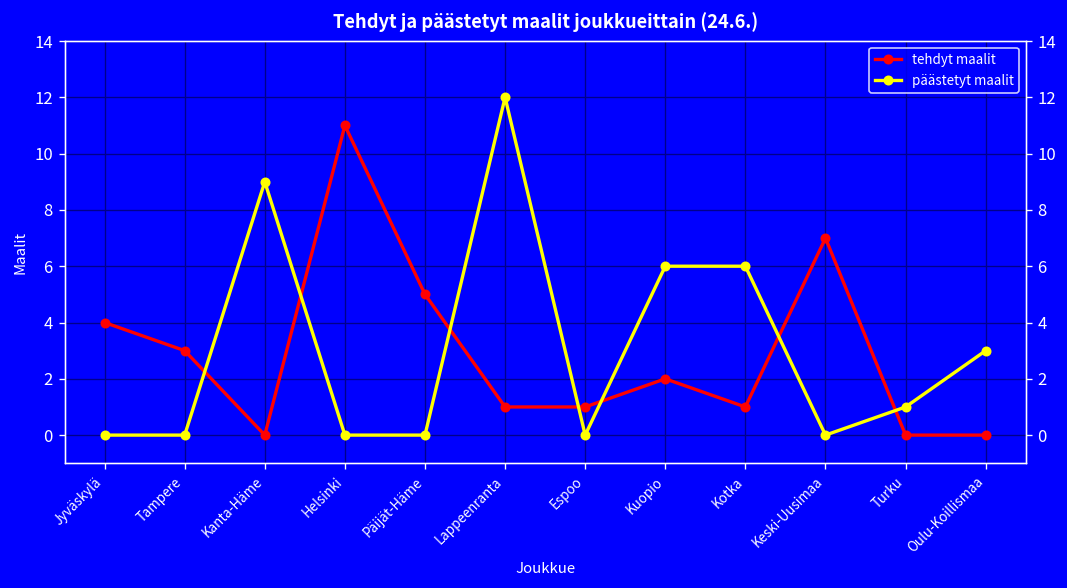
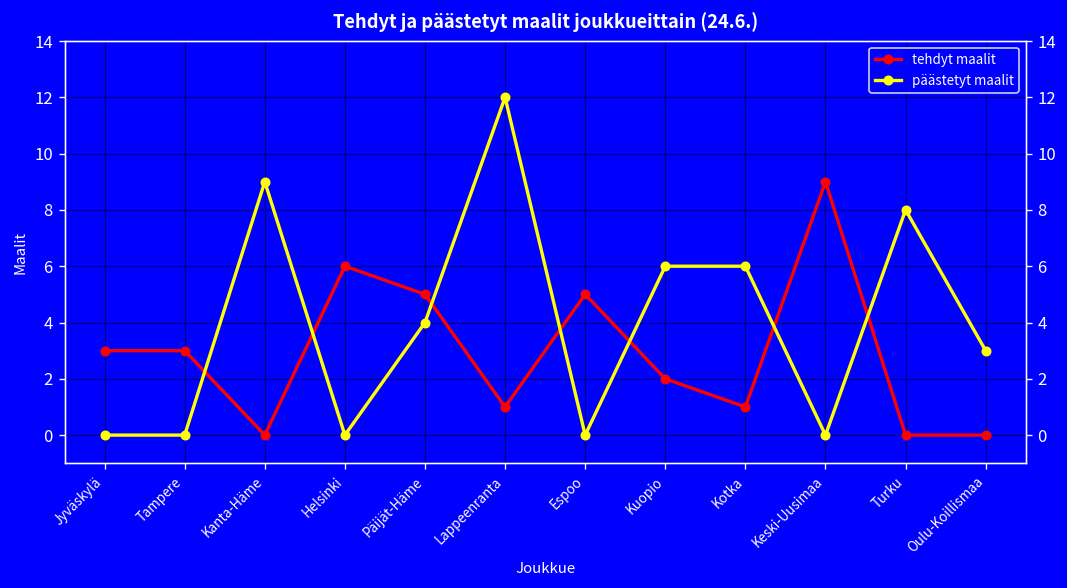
  {
    "tehdyt maalit": {
-     "Jyväskylä": 4,
+     "Jyväskylä": 3,
      "Tampere": 3,
      "Kanta-Häme": 0,
-     "Helsinki": 11,
+     "Helsinki": 6,
      "Päijät-Häme": 5,
      "Lappeenranta": 1,
-     "Espoo": 1,
+     "Espoo": 5,
      "Kuopio": 2,
      "Kotka": 1,
-     "Keski-Uusimaa": 7,
+     "Keski-Uusimaa": 9,
      "Turku": 0,
      "Oulu-Koillismaa": 0
    },
    "päästetyt maalit": {
      "Jyväskylä": 0,
      "Tampere": 0,
      "Kanta-Häme": 9,
      "Helsinki": 0,
-     "Päijät-Häme": 0,
+     "Päijät-Häme": 4,
      "Lappeenranta": 12,
      "Espoo": 0,
      "Kuopio": 6,
      "Kotka": 6,
      "Keski-Uusimaa": 0,
-     "Turku": 1,
+     "Turku": 8,
      "Oulu-Koillismaa": 3
    }
  }
